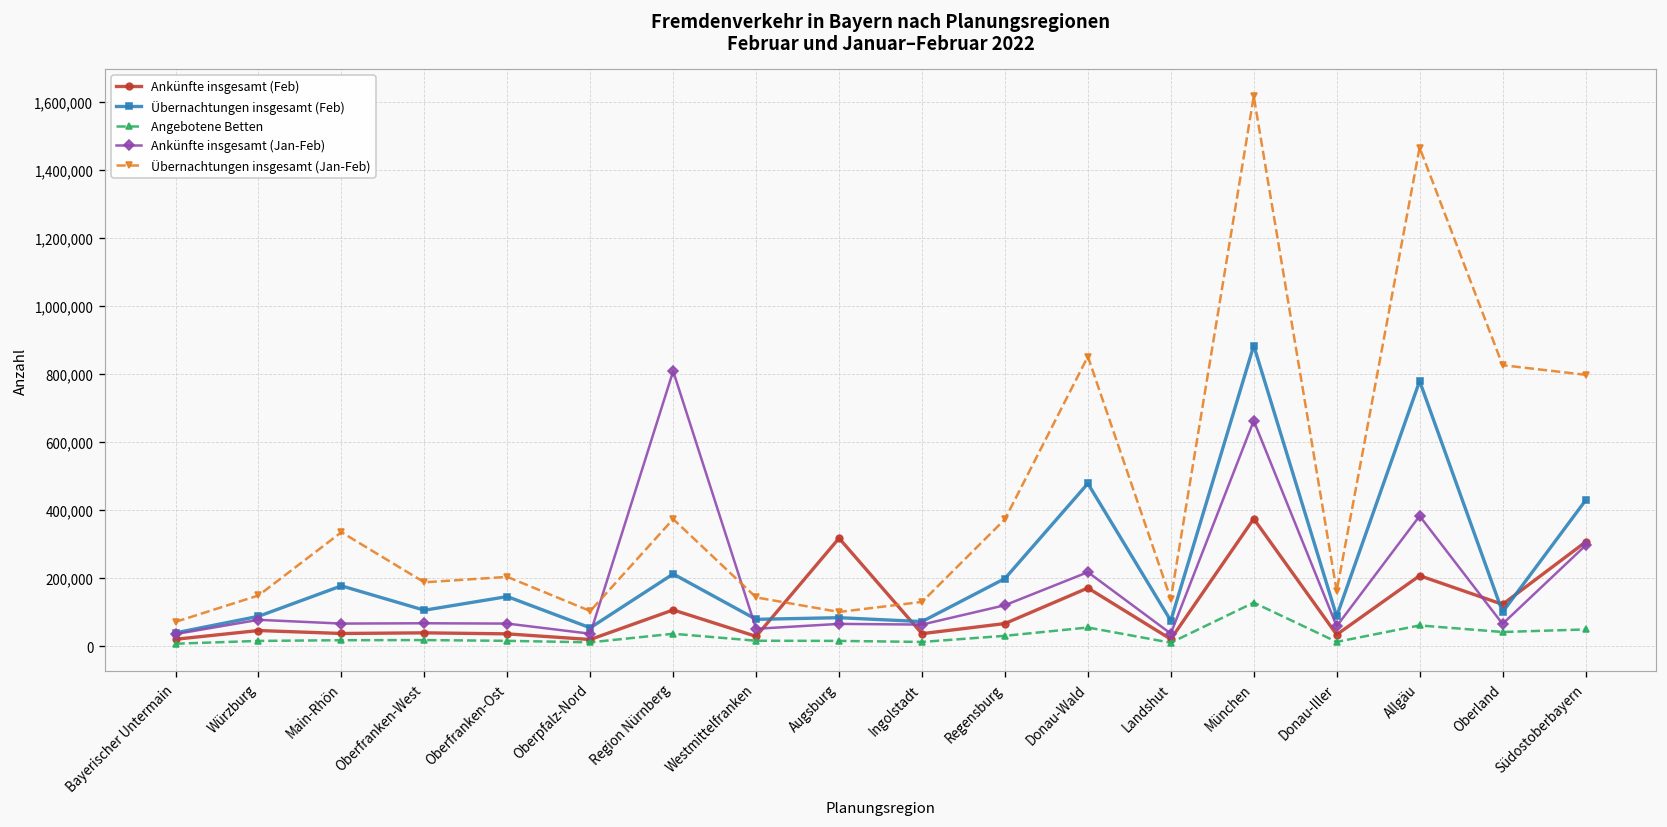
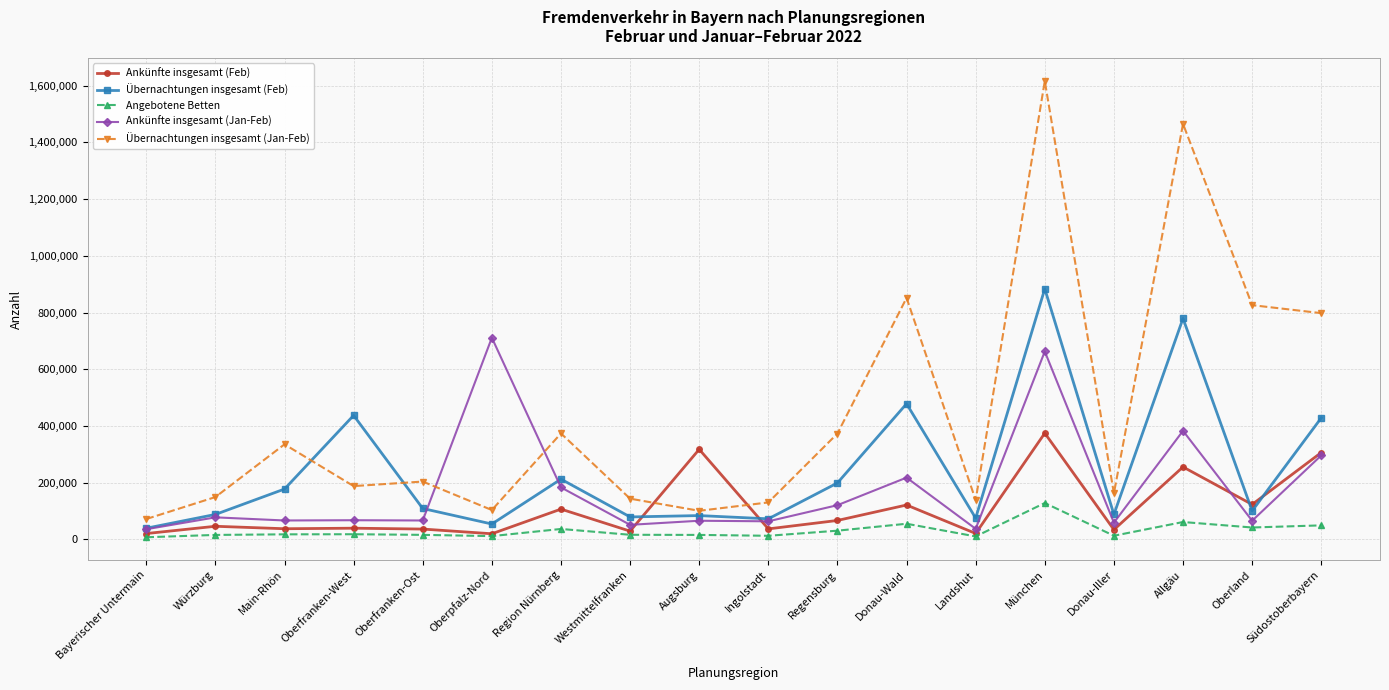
  {
    "Ankünfte insgesamt (Feb)": {
      "Bayerischer Untermain": "20,000",
      "Würzburg": "50,000",
      "Main-Rhön": "40,000",
      "Oberfranken-West": "40,000",
      "Oberfranken-Ost": "40,000",
      "Region Nürnberg": "110,000",
      "Westmittelfranken": "30,000",
      "Augsburg": "320,000",
      "Ingolstadt": "40,000",
      "Regensburg": "70,000",
-     "Donau-Wald": "170,000",
+     "Donau-Wald": "120,000",
      "Landshut": "20,000",
      "München": "370,000",
      "Donau-Iller": "30,000",
-     "Allgäu": "210,000",
+     "Allgäu": "260,000",
      "Oberland": "120,000",
      "Südostoberbayern": "310,000"
    },
    "Übernachtungen insgesamt (Feb)": {
      "Würzburg": "90,000",
      "Main-Rhön": "180,000",
-     "Oberfranken-West": "110,000",
-     "Oberfranken-Ost": "150,000",
+     "Oberfranken-West": "440,000",
+     "Oberfranken-Ost": "110,000",
      "Oberpfalz-Nord": "50,000",
      "Region Nürnberg": "210,000",
      "Westmittelfranken": "80,000",
      "Augsburg": "80,000",
      "Regensburg": "200,000",
      "Donau-Wald": "480,000",
      "Landshut": "70,000",
      "München": "880,000",
      "Donau-Iller": "90,000",
      "Allgäu": "780,000",
      "Oberland": "100,000",
      "Südostoberbayern": "430,000"
    },
    "Angebotene Betten": {
      "Bayerischer Untermain": "10,000",
      "Würzburg": "20,000",
      "Main-Rhön": "20,000",
      "Oberfranken-West": "20,000",
      "Oberfranken-Ost": "20,000",
      "Region Nürnberg": "40,000",
      "Westmittelfranken": "20,000",
      "Augsburg": "20,000",
      "Ingolstadt": "10,000",
      "Regensburg": "30,000",
      "Donau-Wald": "50,000",
      "Landshut": "10,000",
      "München": "130,000",
      "Donau-Iller": "10,000",
      "Allgäu": "60,000",
      "Oberland": "40,000",
      "Südostoberbayern": "50,000"
    },
    "Ankünfte insgesamt (Jan-Feb)": {
      "Würzburg": "80,000",
      "Main-Rhön": "70,000",
      "Oberfranken-West": "70,000",
      "Oberfranken-Ost": "70,000",
-     "Oberpfalz-Nord": "40,000",
-     "Region Nürnberg": "810,000",
+     "Oberpfalz-Nord": "710,000",
+     "Region Nürnberg": "180,000",
      "Westmittelfranken": "50,000",
      "Augsburg": "70,000",
      "Regensburg": "120,000",
      "Donau-Wald": "220,000",
      "Landshut": "40,000",
      "München": "660,000",
      "Donau-Iller": "60,000",
      "Allgäu": "380,000",
      "Oberland": "70,000",
      "Südostoberbayern": "300,000"
    },
    "Übernachtungen insgesamt (Jan-Feb)": {
      "Bayerischer Untermain": "70,000",
      "Würzburg": "150,000",
      "Main-Rhön": "340,000",
      "Oberfranken-West": "190,000",
      "Oberfranken-Ost": "200,000",
      "Oberpfalz-Nord": "100,000",
      "Region Nürnberg": "370,000",
      "Westmittelfranken": "140,000",
      "Augsburg": "100,000",
      "Ingolstadt": "130,000",
      "Regensburg": "370,000",
      "Donau-Wald": "850,000",
      "Landshut": "140,000",
      "München": "1,620,000",
      "Donau-Iller": "160,000",
      "Allgäu": "1,470,000",
      "Oberland": "830,000",
      "Südostoberbayern": "800,000"
    }
  }
